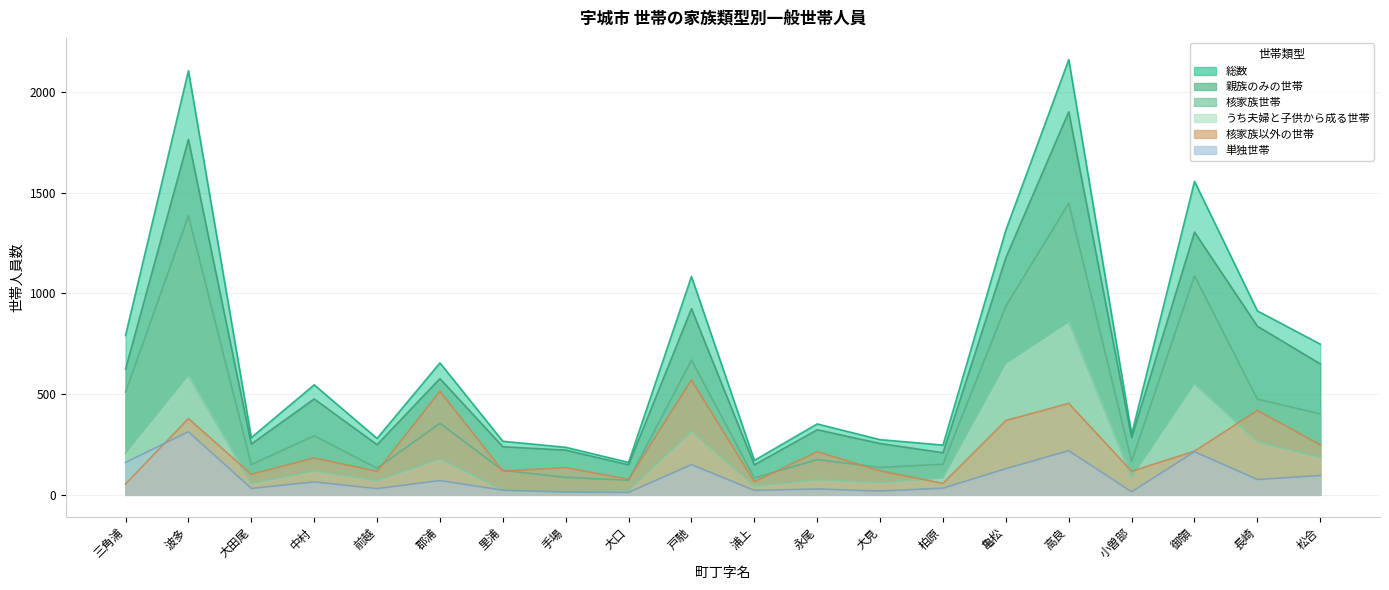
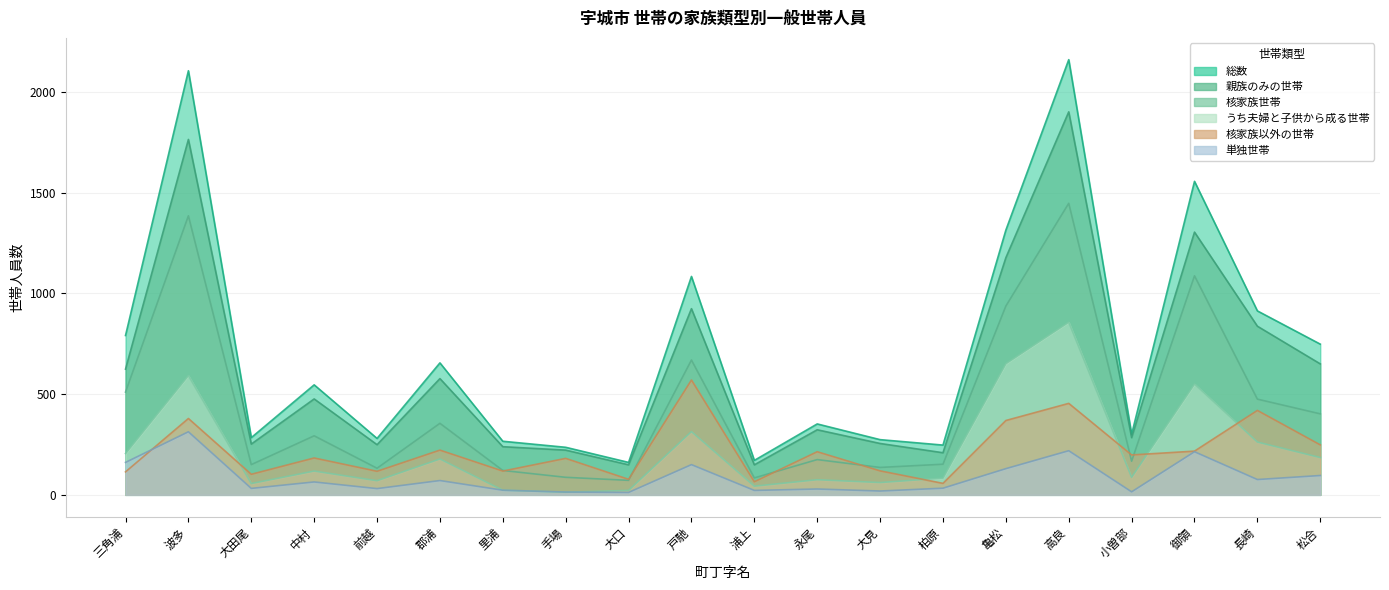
  {
    "核家族以外の世帯": {
-     "三角浦": 50,
+     "三角浦": 110,
      "波多": 380,
      "大田尾": 100,
      "中村": 180,
      "前越": 120,
-     "郡浦": 510,
-     "手場": 140,
+     "郡浦": 220,
+     "手場": 180,
      "戸馳": 570,
      "浦上": 70,
      "永尾": 210,
      "大見": 120,
      "柏原": 60,
      "亀松": 370,
      "高良": 450,
-     "小曽部": 120,
+     "小曽部": 200,
      "長崎": 420,
      "松合": 250
    }
  }
